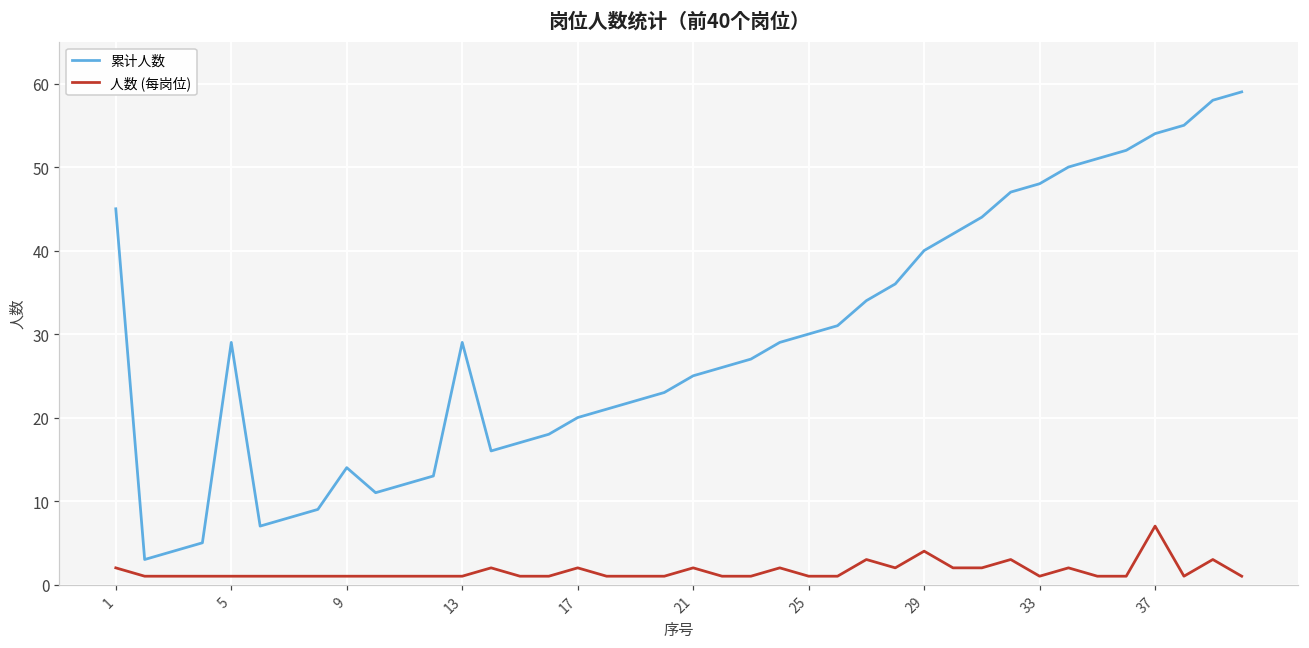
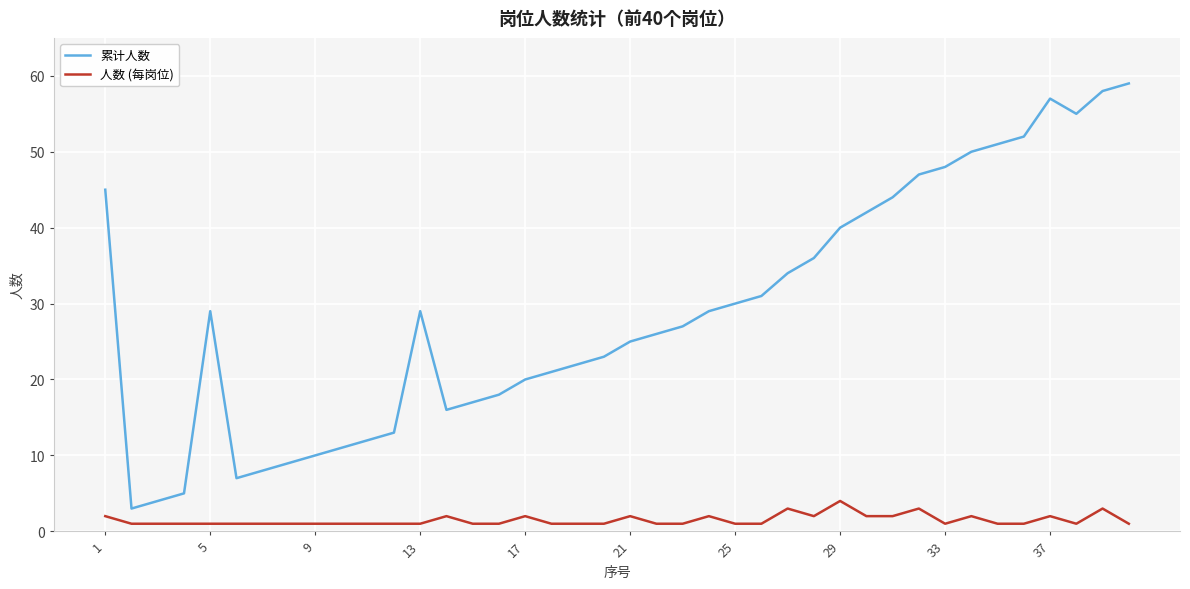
  {
    "累计人数": {
      "1": 45,
      "5": 29,
-     "9": 14,
+     "9": 10,
      "13": 29,
      "17": 20,
      "21": 25,
      "25": 30,
      "29": 40,
      "33": 48,
-     "37": 54
+     "37": 57
    },
    "人数 (每岗位)": {
      "1": 2,
      "5": 1,
      "9": 1,
      "13": 1,
      "17": 2,
      "21": 2,
      "25": 1,
      "29": 4,
      "33": 1,
-     "37": 7
+     "37": 2
    }
  }
